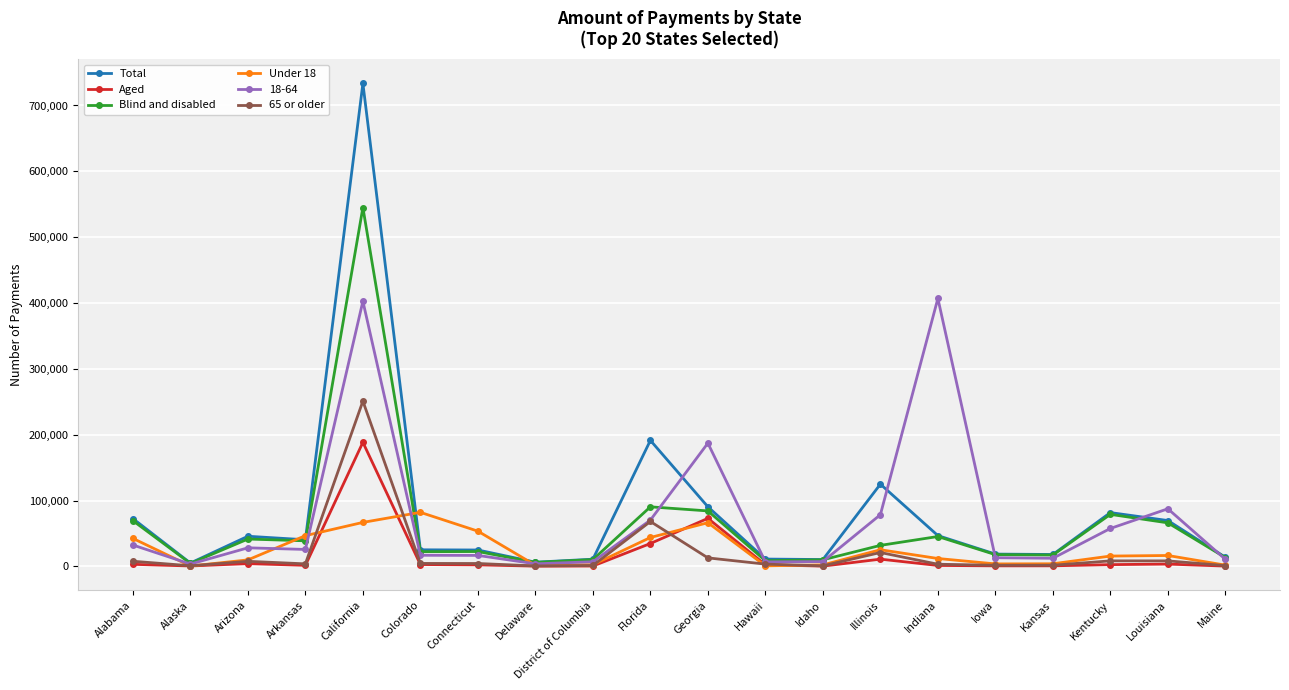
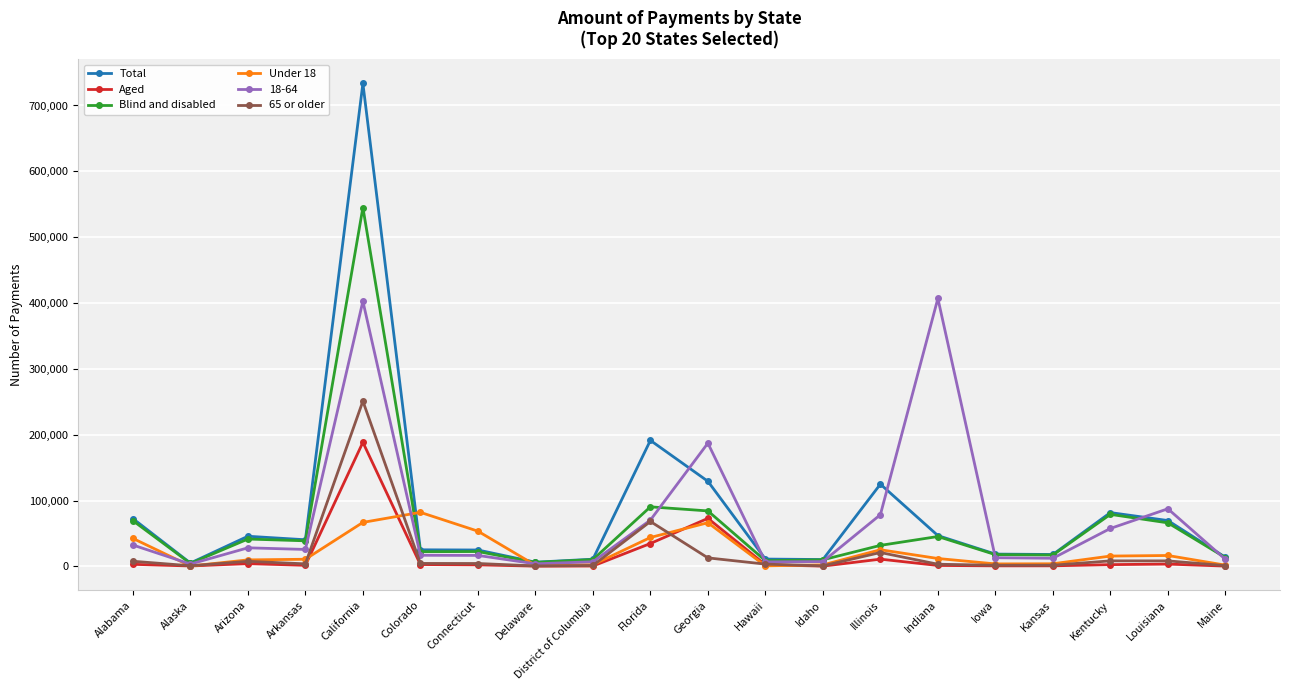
  {
    "Total": {
      "Arizona": "50,000",
      "California": "730,000",
      "Florida": "190,000",
-     "Georgia": "90,000",
+     "Georgia": "130,000",
      "Illinois": "120,000"
    },
    "Aged": {
      "Alabama": "0",
      "California": "190,000",
      "Florida": "30,000",
      "Georgia": "70,000",
      "Illinois": "10,000",
      "Kentucky": "0",
      "Louisiana": "0"
    },
    "Blind and disabled": {
      "Arizona": "40,000",
      "California": "550,000",
      "Florida": "90,000",
      "Georgia": "80,000",
      "Illinois": "30,000"
    },
    "Under 18": {
      "Alabama": "40,000",
-     "Arkansas": "50,000",
+     "Arkansas": "10,000",
      "California": "70,000",
      "Colorado": "80,000",
      "Connecticut": "50,000",
      "Florida": "40,000",
      "Georgia": "70,000",
      "Illinois": "30,000",
      "Indiana": "10,000",
      "Kentucky": "20,000",
      "Louisiana": "20,000"
    },
    "18-64": {
      "Alabama": "30,000",
      "Arizona": "30,000",
      "Arkansas": "30,000",
      "California": "400,000",
      "Colorado": "20,000",
      "Connecticut": "20,000",
      "Georgia": "190,000",
      "Illinois": "80,000",
      "Indiana": "410,000",
      "Iowa": "10,000",
      "Kansas": "10,000",
      "Kentucky": "60,000",
      "Louisiana": "90,000"
    },
    "65 or older": {
      "Alabama": "10,000",
      "California": "250,000",
      "Georgia": "10,000",
      "Illinois": "20,000",
      "Kentucky": "10,000",
      "Louisiana": "10,000"
    }
  }
